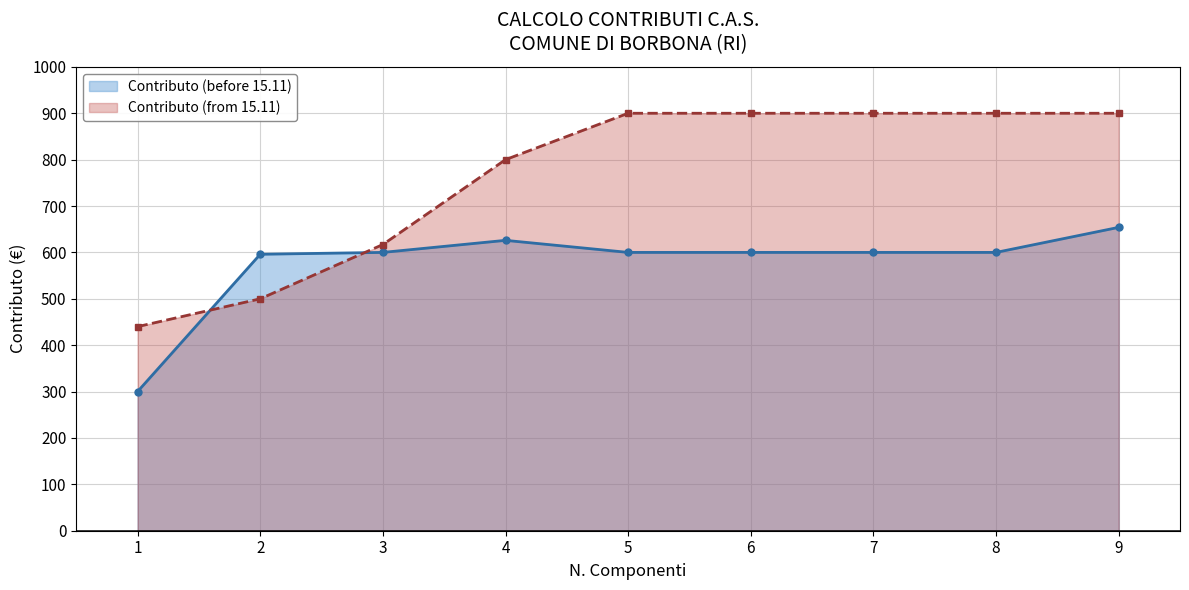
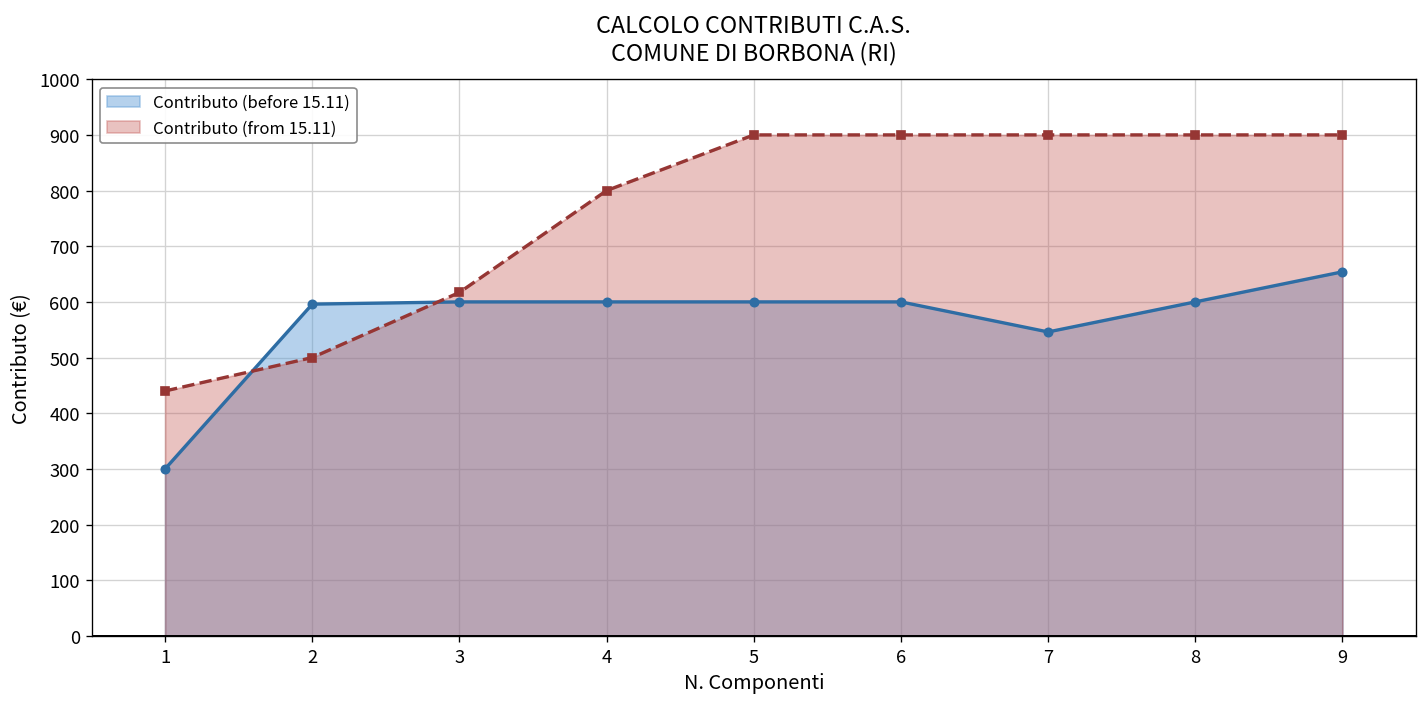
  {
    "Contributo (before 15.11)": {
      "1": 300,
      "2": 600,
      "3": 600,
-     "4": 630,
+     "4": 600,
      "5": 600,
      "6": 600,
-     "7": 600,
+     "7": 550,
      "8": 600,
      "9": 650
    },
    "Contributo (from 15.11)": {
      "1": 440,
      "2": 500,
      "3": 620,
      "4": 800,
      "5": 900,
      "6": 900,
      "7": 900,
      "8": 900,
      "9": 900
    }
  }
